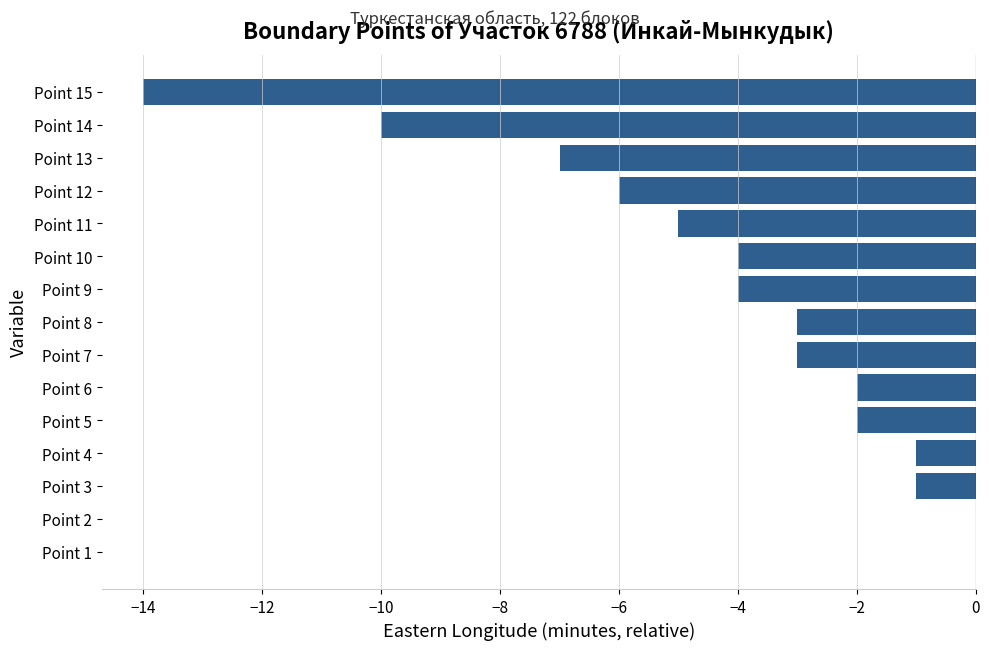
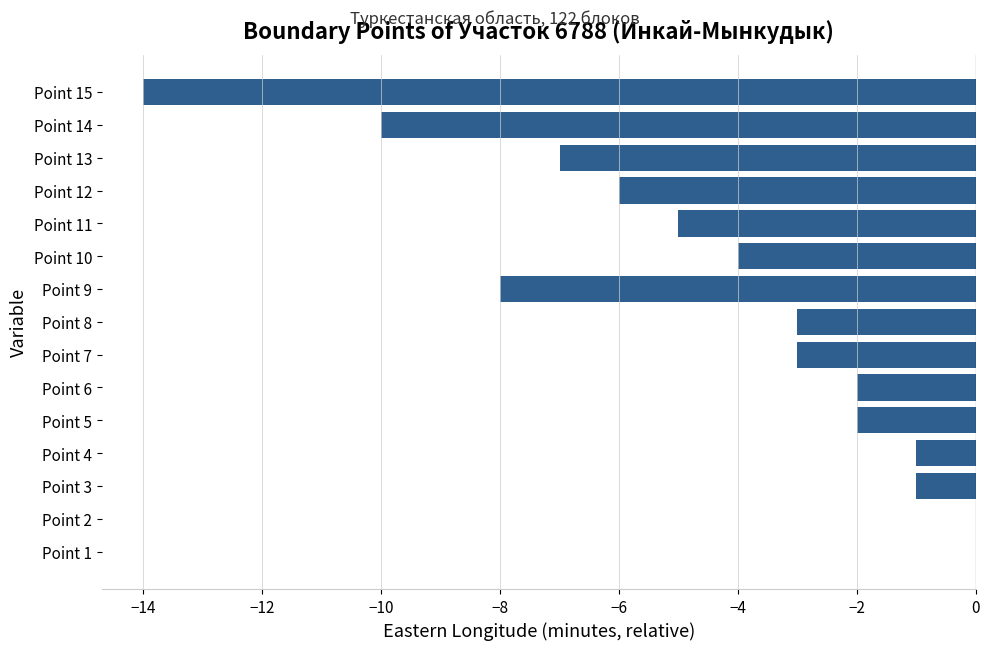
  {
    "Point 15": -14.0,
    "Point 14": -10.0,
    "Point 13": -7.0,
    "Point 12": -6.0,
    "Point 11": -5.0,
    "Point 10": -4.0,
-   "Point 9": -4.0,
+   "Point 9": -8.0,
    "Point 8": -3.0,
    "Point 7": -3.0,
    "Point 6": -2.0,
    "Point 5": -2.0,
    "Point 4": -1.0,
    "Point 3": -1.0,
    "Point 2": 0.0,
    "Point 1": 0.0
  }
